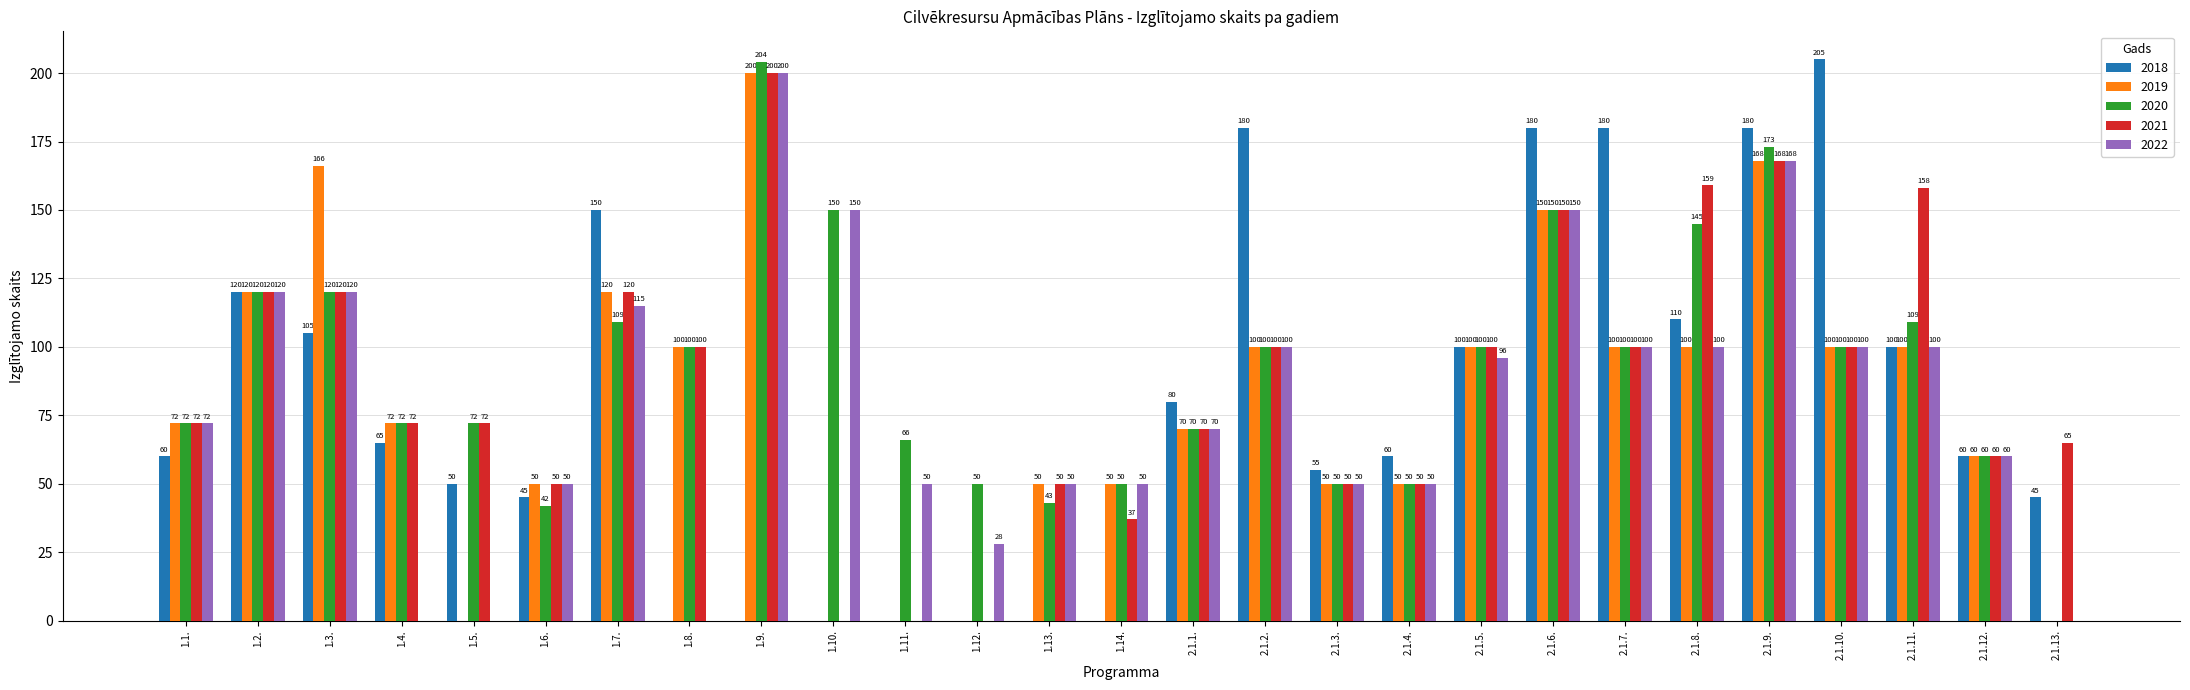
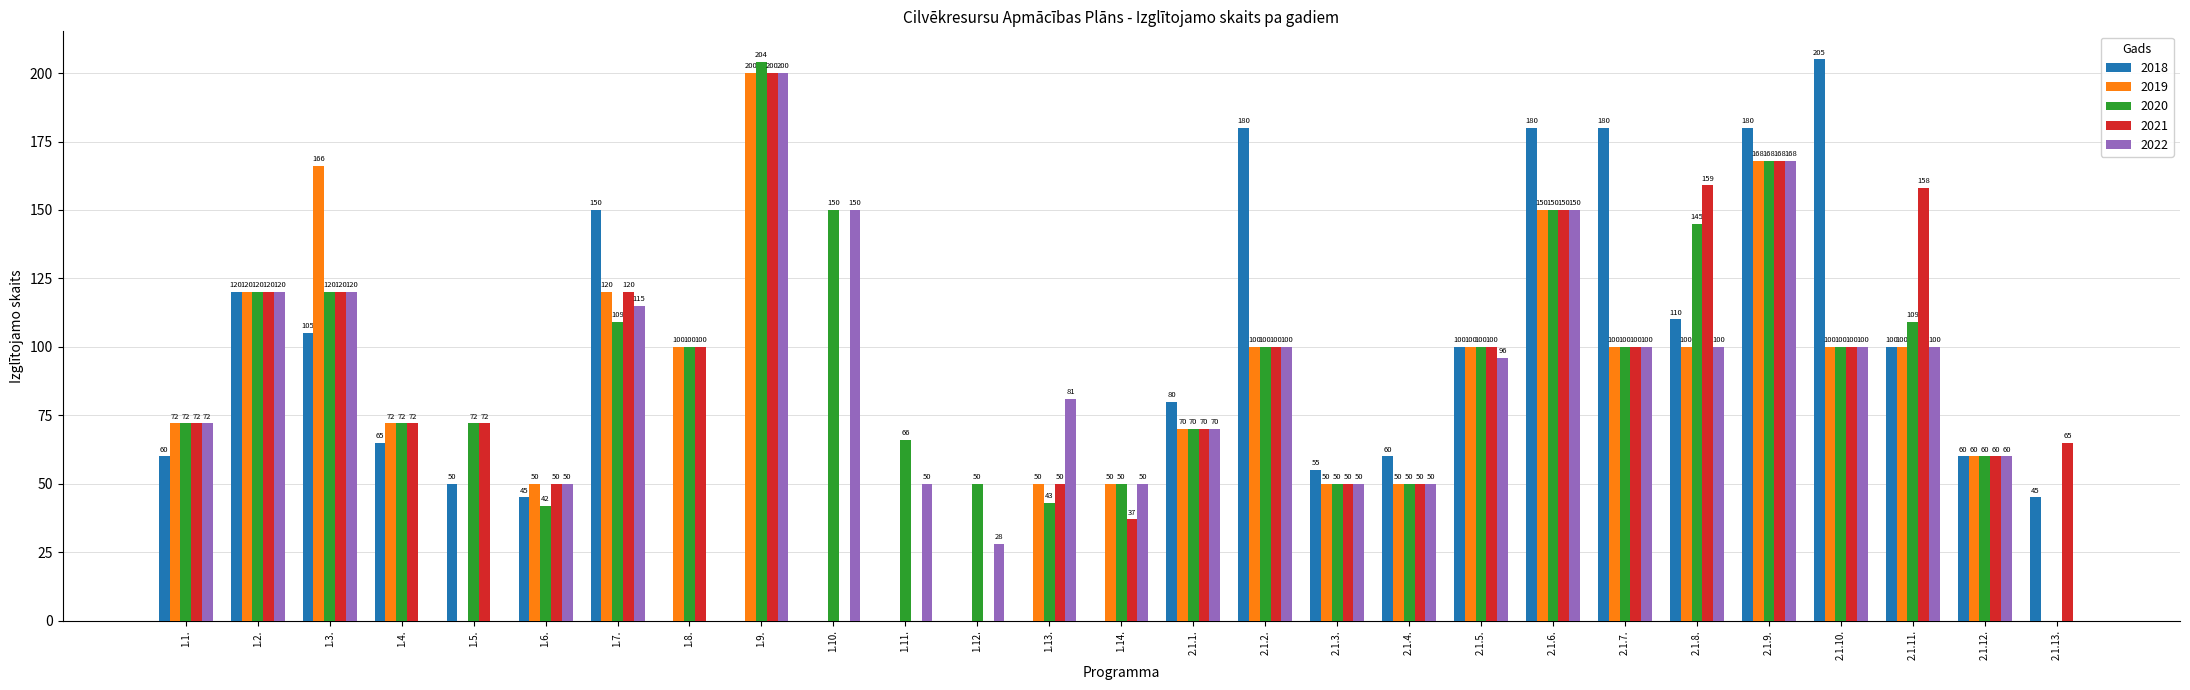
  {
    "2018": {
      "1.1.": 60,
      "1.2.": 120,
      "1.3.": 105,
      "1.4.": 65,
      "1.5.": 50,
      "1.6.": 45,
      "1.7.": 150,
      "2.1.1.": 80,
      "2.1.2.": 180,
      "2.1.3.": 55,
      "2.1.4.": 60,
      "2.1.6.": 180,
      "2.1.7.": 180,
      "2.1.8.": 110,
      "2.1.9.": 180,
      "2.1.10.": 205,
      "2.1.11.": 100,
      "2.1.12.": 60,
      "2.1.13.": 45
    },
    "2019": {
      "1.1.": 72,
      "1.3.": 166,
      "1.4.": 72,
      "1.6.": 50,
      "1.7.": 120,
      "1.9.": 200,
      "1.13.": 50,
      "1.14.": 50,
      "2.1.1.": 70,
      "2.1.3.": 50,
      "2.1.4.": 50,
      "2.1.6.": 150,
      "2.1.8.": 100,
      "2.1.9.": 168,
      "2.1.11.": 100,
      "2.1.12.": 60
    },
    "2020": {
      "1.1.": 72,
      "1.4.": 72,
      "1.5.": 72,
      "1.6.": 42,
      "1.7.": 109,
      "1.9.": 204,
      "1.10.": 150,
      "1.11.": 66,
      "1.12.": 50,
      "1.13.": 43,
      "1.14.": 50,
      "2.1.1.": 70,
      "2.1.3.": 50,
      "2.1.4.": 50,
      "2.1.6.": 150,
      "2.1.8.": 145,
-     "2.1.9.": 173,
+     "2.1.9.": 168,
      "2.1.11.": 109,
      "2.1.12.": 60
    },
    "2021": {
      "1.1.": 72,
      "1.4.": 72,
      "1.5.": 72,
      "1.6.": 50,
      "1.7.": 120,
      "1.9.": 200,
      "1.13.": 50,
      "1.14.": 37,
      "2.1.1.": 70,
      "2.1.3.": 50,
      "2.1.4.": 50,
      "2.1.5.": 100,
      "2.1.8.": 159,
      "2.1.11.": 158,
      "2.1.12.": 60,
      "2.1.13.": 65
    },
    "2022": {
      "1.1.": 72,
      "1.6.": 50,
      "1.7.": 115,
      "1.9.": 200,
      "1.10.": 150,
      "1.11.": 50,
      "1.12.": 28,
-     "1.13.": 50,
+     "1.13.": 81,
      "1.14.": 50,
      "2.1.1.": 70,
      "2.1.3.": 50,
      "2.1.4.": 50,
      "2.1.5.": 96,
      "2.1.8.": 100,
      "2.1.10.": 100,
      "2.1.11.": 100,
      "2.1.12.": 60
    }
  }
